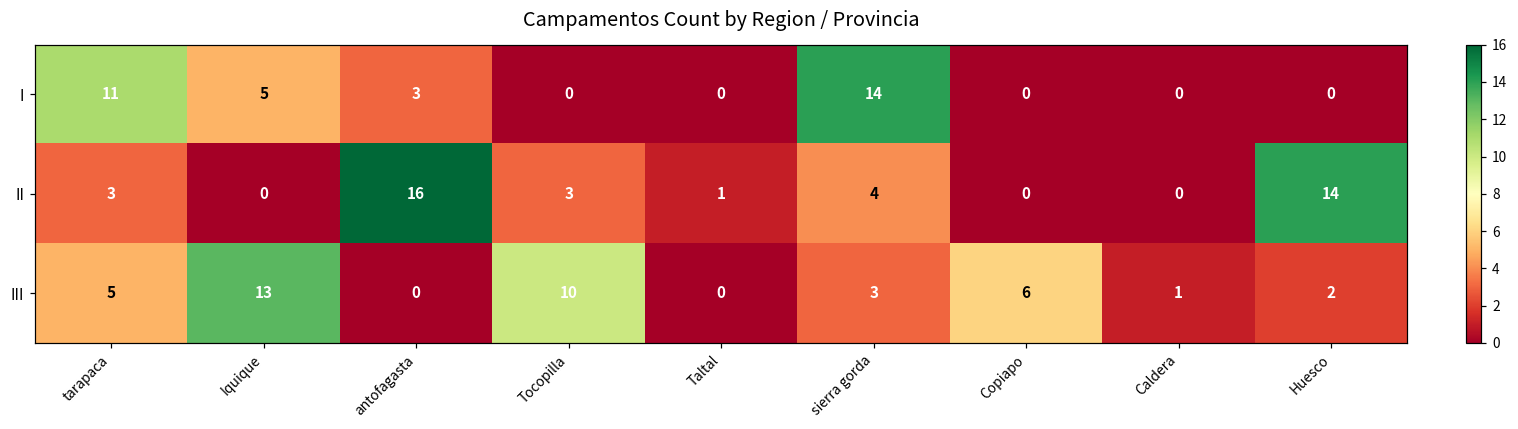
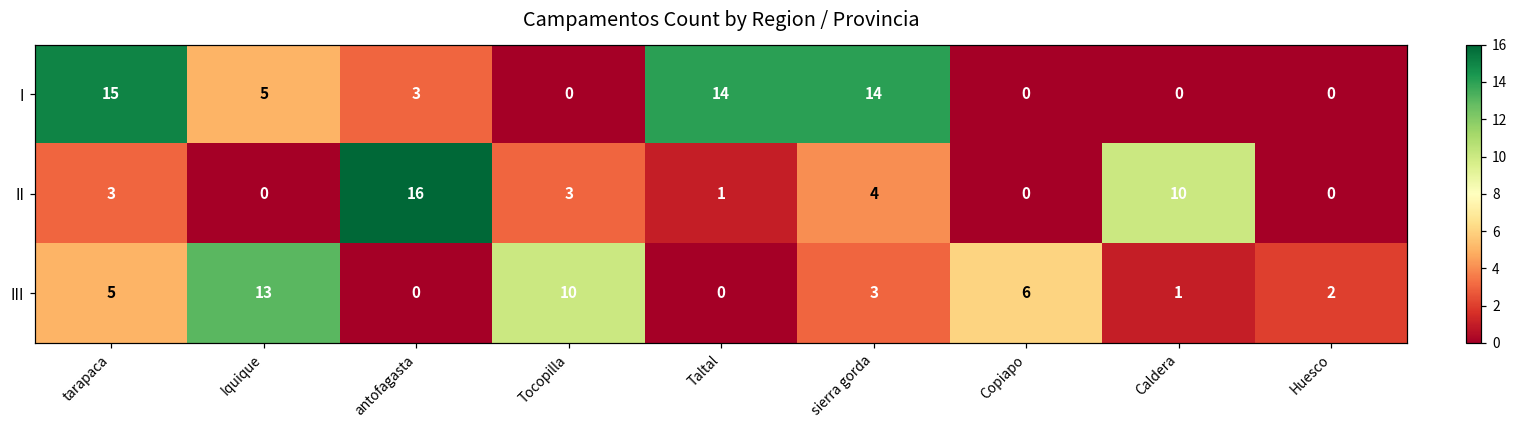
  {
    "I": {
-     "tarapaca": 11,
+     "tarapaca": 15,
      "Iquique": 5,
      "antofagasta": 3,
      "Tocopilla": 0,
-     "Taltal": 0,
+     "Taltal": 14,
      "sierra gorda": 14,
      "Copiapo": 0,
      "Caldera": 0,
      "Huesco": 0
    },
    "II": {
      "tarapaca": 3,
      "Iquique": 0,
      "antofagasta": 16,
      "Tocopilla": 3,
      "Taltal": 1,
      "sierra gorda": 4,
      "Copiapo": 0,
-     "Caldera": 0,
-     "Huesco": 14
+     "Caldera": 10,
+     "Huesco": 0
    },
    "III": {
      "tarapaca": 5,
      "Iquique": 13,
      "antofagasta": 0,
      "Tocopilla": 10,
      "Taltal": 0,
      "sierra gorda": 3,
      "Copiapo": 6,
      "Caldera": 1,
      "Huesco": 2
    }
  }
